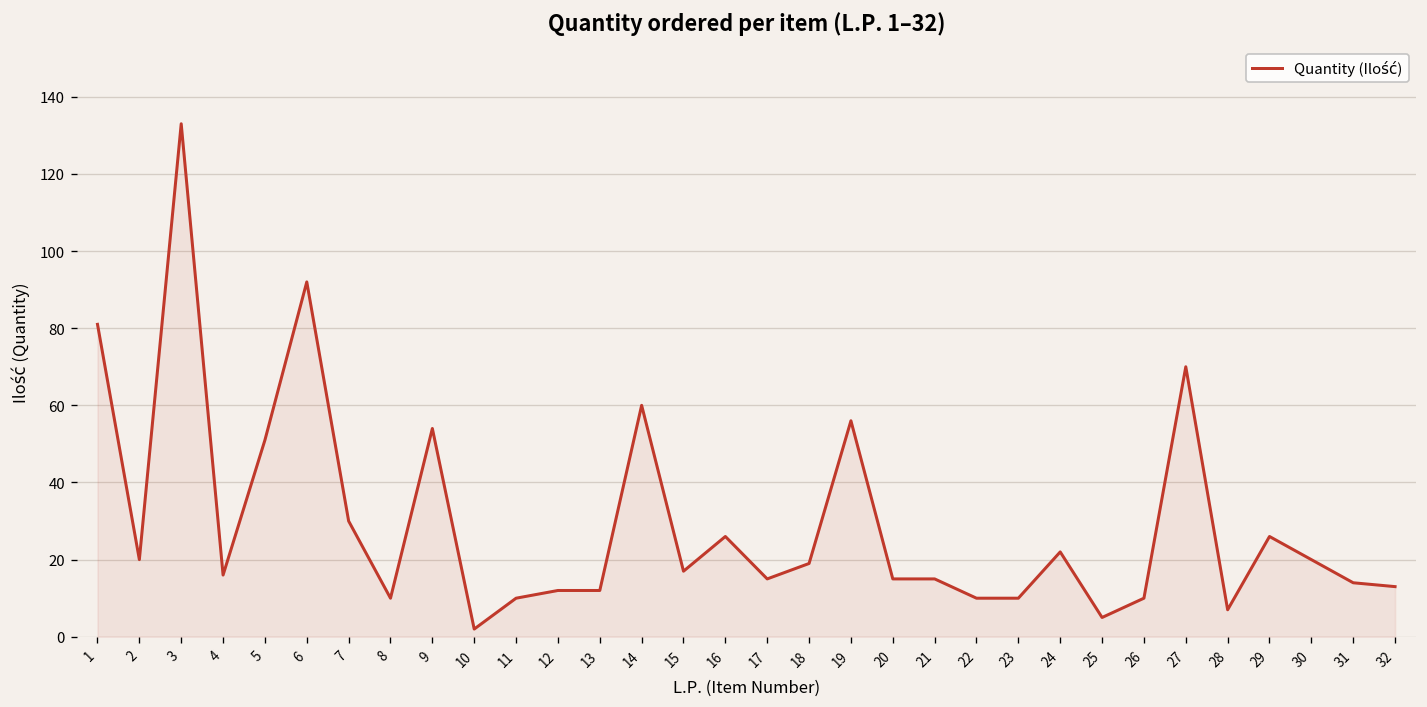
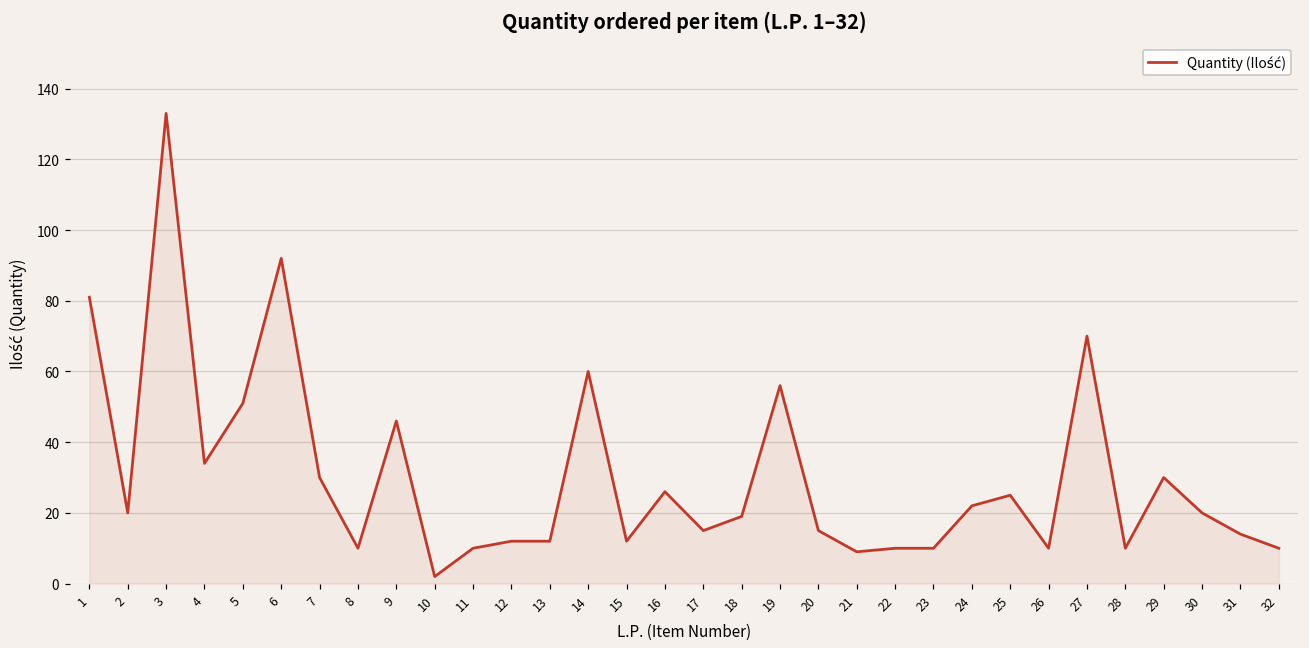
  {
    "1": 81,
    "2": 20,
    "3": 133,
-   "4": 16,
+   "4": 34,
    "5": 51,
    "6": 92,
    "7": 30,
    "8": 10,
-   "9": 54,
+   "9": 46,
    "10": 2,
    "11": 10,
    "12": 12,
    "13": 12,
    "14": 60,
-   "15": 17,
+   "15": 12,
    "16": 26,
    "17": 15,
    "18": 19,
    "19": 56,
    "20": 15,
-   "21": 15,
+   "21": 9,
    "22": 10,
    "23": 10,
    "24": 22,
-   "25": 5,
+   "25": 25,
    "26": 10,
    "27": 70,
-   "28": 7,
-   "29": 26,
+   "28": 10,
+   "29": 30,
    "30": 20,
    "31": 14,
-   "32": 13
+   "32": 10
  }
